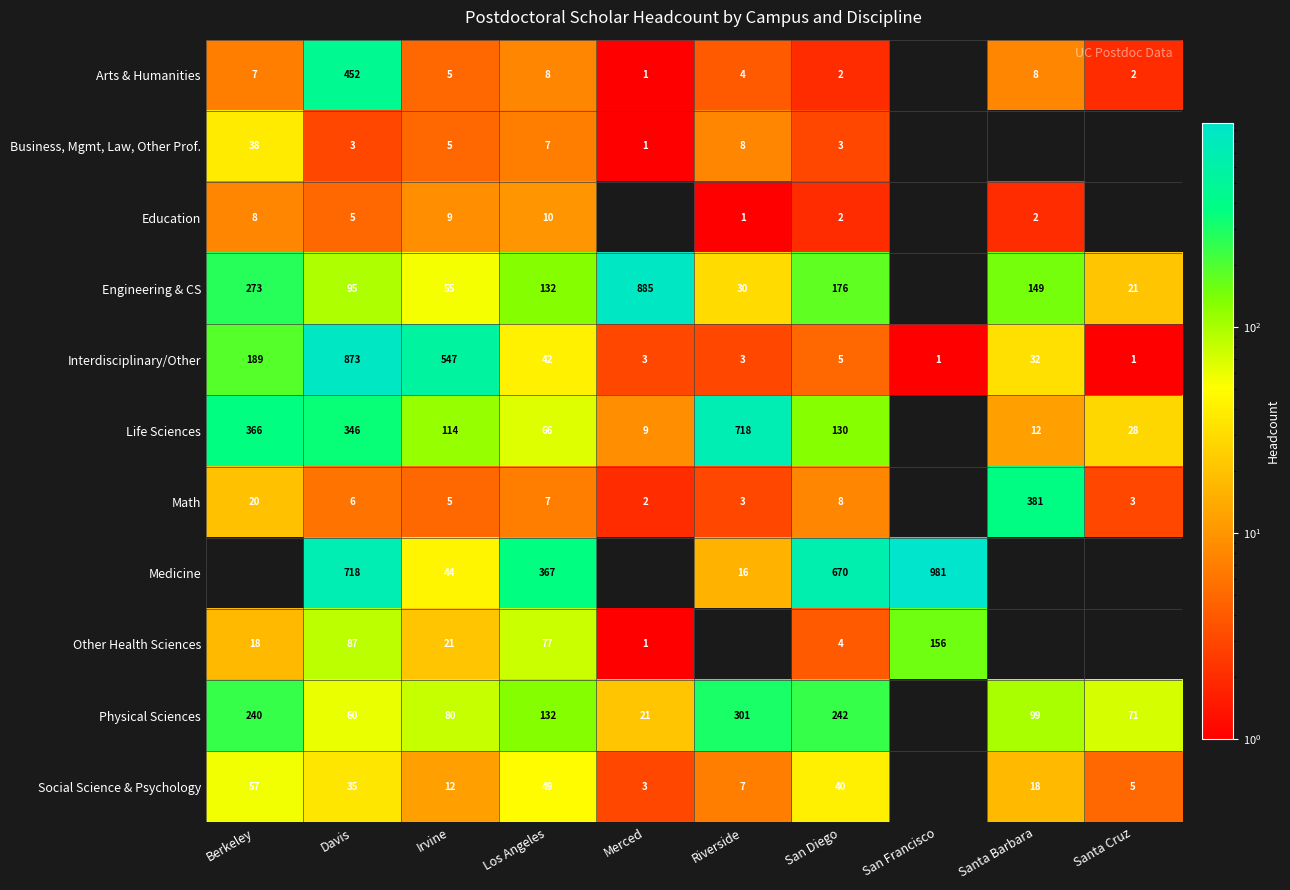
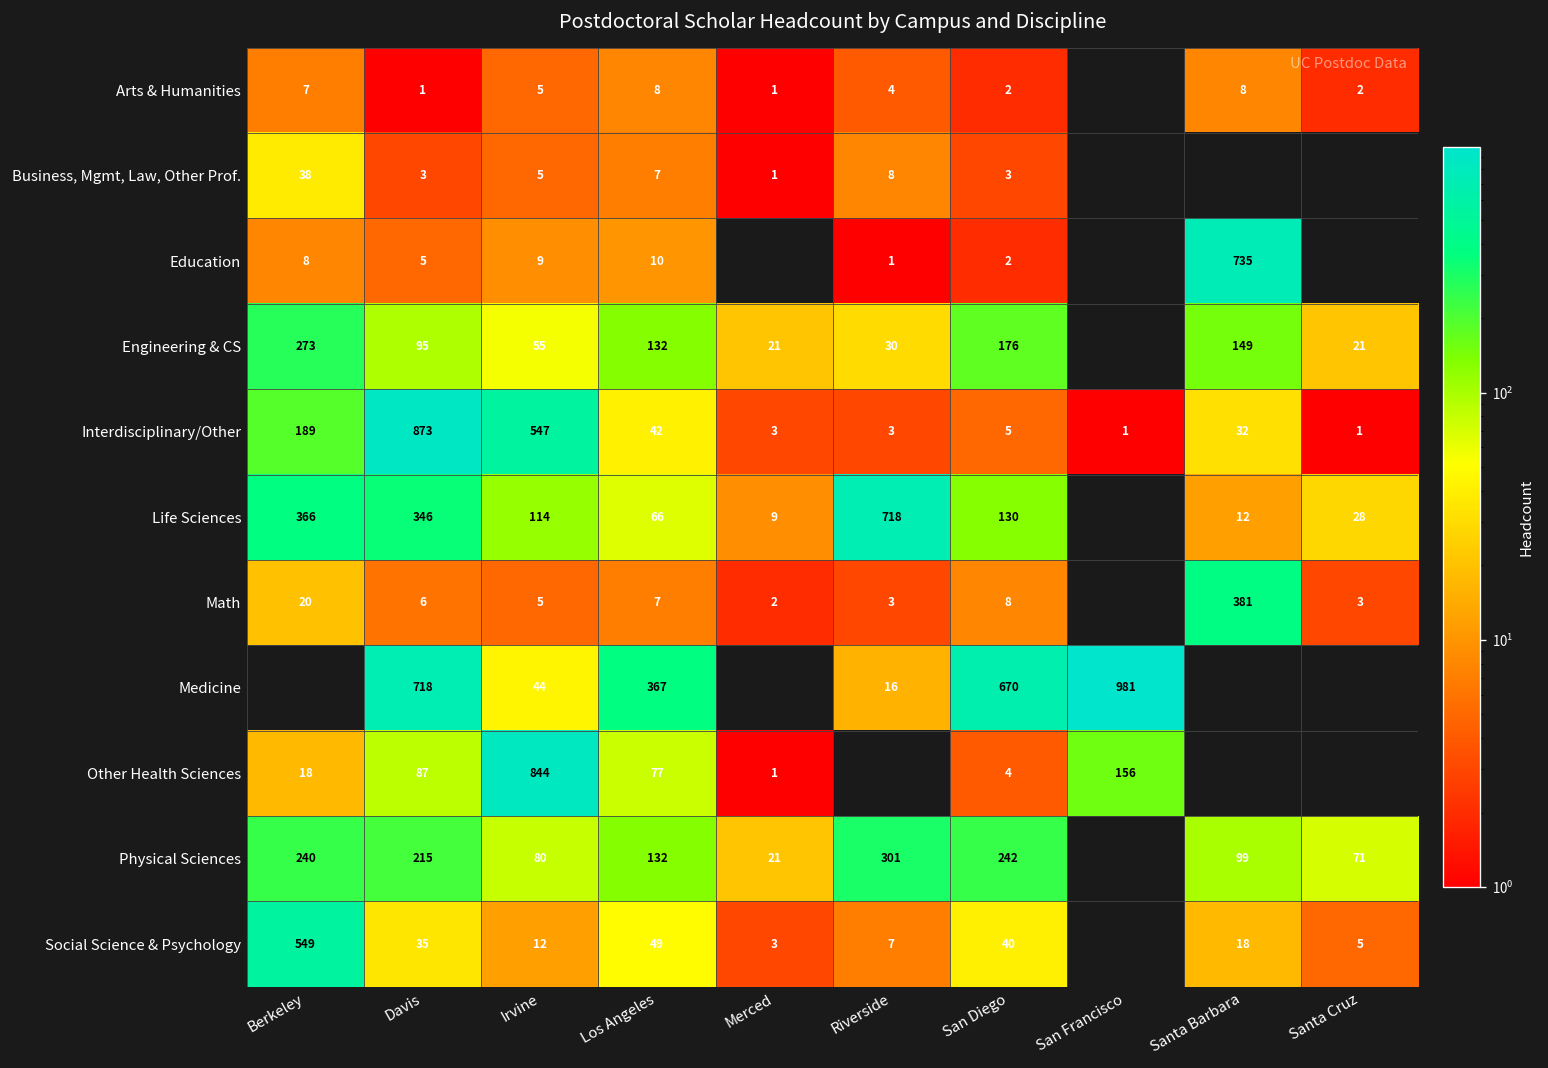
  {
    "Arts & Humanities": {
      "Berkeley": 7,
-     "Davis": 452,
+     "Davis": 1,
      "Irvine": 5,
      "Los Angeles": 8,
      "Merced": 1,
      "Riverside": 4,
      "San Diego": 2,
      "Santa Barbara": 8
    },
    "Business, Mgmt, Law, Other Prof.": {
      "Berkeley": 38,
      "Davis": 3,
      "Irvine": 5,
      "Los Angeles": 7,
      "Merced": 1,
      "Riverside": 8,
      "San Diego": 3
    },
    "Education": {
      "Berkeley": 8,
      "Davis": 5,
      "Irvine": 9,
      "Los Angeles": 10,
      "Riverside": 1,
      "San Diego": 2,
-     "Santa Barbara": 2
+     "Santa Barbara": 735
    },
    "Engineering & CS": {
      "Berkeley": 273,
      "Davis": 95,
      "Irvine": 55,
      "Los Angeles": 132,
-     "Merced": 885,
+     "Merced": 21,
      "Riverside": 30,
      "San Diego": 176,
      "Santa Barbara": 149,
      "Santa Cruz": 21
    },
    "Interdisciplinary/Other": {
      "Berkeley": 189,
      "Davis": 873,
      "Irvine": 547,
      "Los Angeles": 42,
      "Merced": 3,
      "Riverside": 3,
      "San Diego": 5,
      "San Francisco": 1,
      "Santa Barbara": 32,
      "Santa Cruz": 1
    },
    "Life Sciences": {
      "Berkeley": 366,
      "Davis": 346,
      "Irvine": 114,
      "Los Angeles": 66,
      "Merced": 9,
      "Riverside": 718,
      "San Diego": 130,
      "Santa Barbara": 12,
      "Santa Cruz": 28
    },
    "Math": {
      "Berkeley": 20,
      "Davis": 6,
      "Irvine": 5,
      "Los Angeles": 7,
      "Merced": 2,
      "Riverside": 3,
      "San Diego": 8,
      "Santa Barbara": 381,
      "Santa Cruz": 3
    },
    "Medicine": {
      "Davis": 718,
      "Irvine": 44,
      "Los Angeles": 367,
      "Riverside": 16,
      "San Diego": 670,
      "San Francisco": 981
    },
    "Other Health Sciences": {
      "Berkeley": 18,
      "Davis": 87,
-     "Irvine": 21,
+     "Irvine": 844,
      "Los Angeles": 77,
      "Merced": 1,
      "San Diego": 4,
      "San Francisco": 156
    },
    "Physical Sciences": {
      "Berkeley": 240,
-     "Davis": 60,
+     "Davis": 215,
      "Irvine": 80,
      "Los Angeles": 132,
      "Merced": 21,
      "Riverside": 301,
      "San Diego": 242,
      "Santa Barbara": 99,
      "Santa Cruz": 71
    },
    "Social Science & Psychology": {
-     "Berkeley": 57,
+     "Berkeley": 549,
      "Davis": 35,
      "Irvine": 12,
      "Los Angeles": 49,
      "Merced": 3,
      "Riverside": 7,
      "San Diego": 40,
      "Santa Barbara": 18,
      "Santa Cruz": 5
    }
  }
